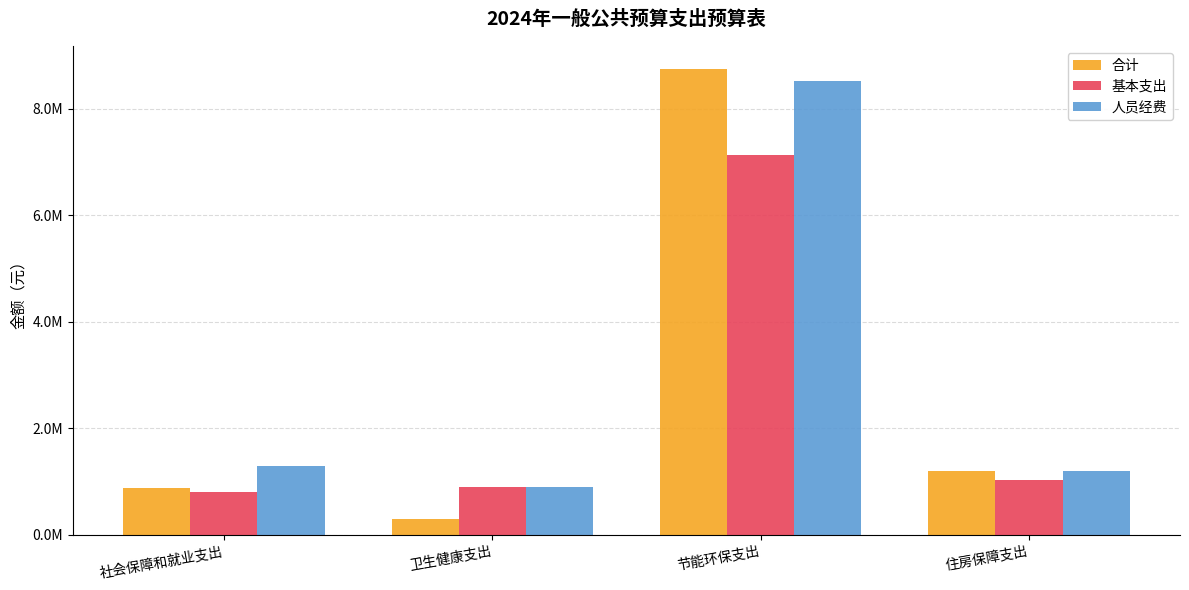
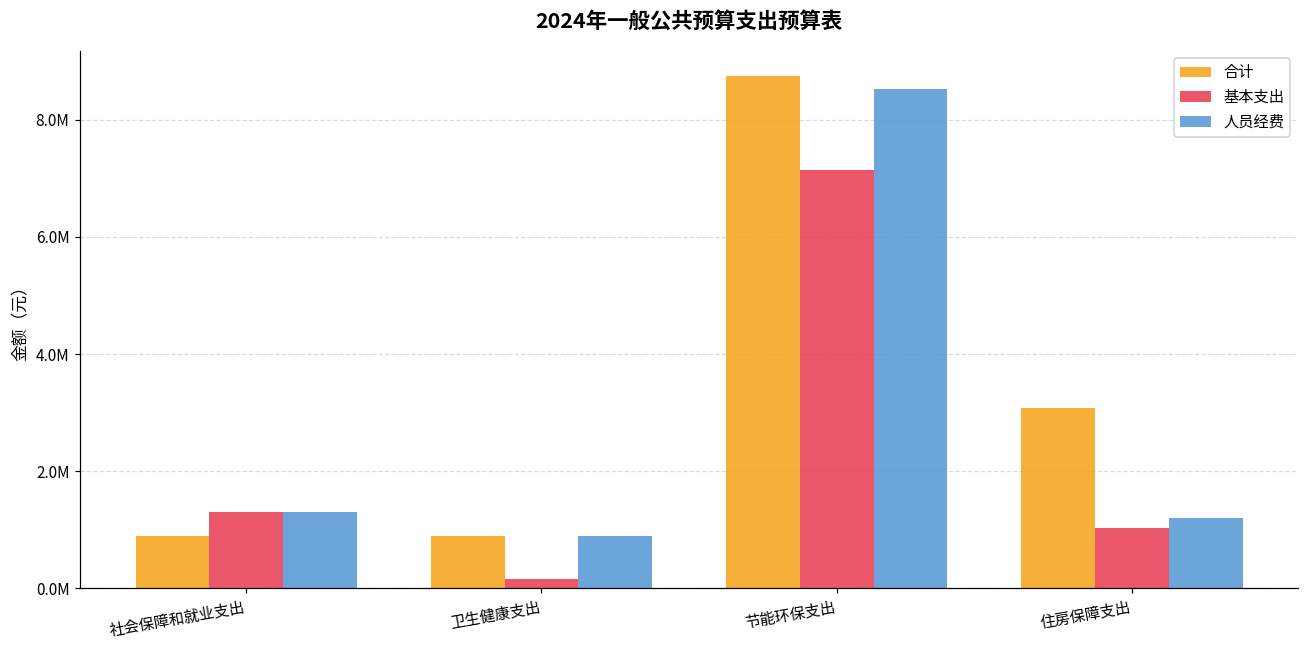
  {
    "合计": {
      "社会保障和就业支出": 900000,
-     "卫生健康支出": 300000,
+     "卫生健康支出": 900000,
      "节能环保支出": 8700000,
-     "住房保障支出": 1200000
+     "住房保障支出": 3100000
    },
    "基本支出": {
-     "社会保障和就业支出": 800000,
-     "卫生健康支出": 900000,
+     "社会保障和就业支出": 1300000,
+     "卫生健康支出": 200000,
      "节能环保支出": 7100000,
      "住房保障支出": 1000000
    },
    "人员经费": {
      "社会保障和就业支出": 1300000,
      "卫生健康支出": 900000,
      "节能环保支出": 8500000,
      "住房保障支出": 1200000
    }
  }
